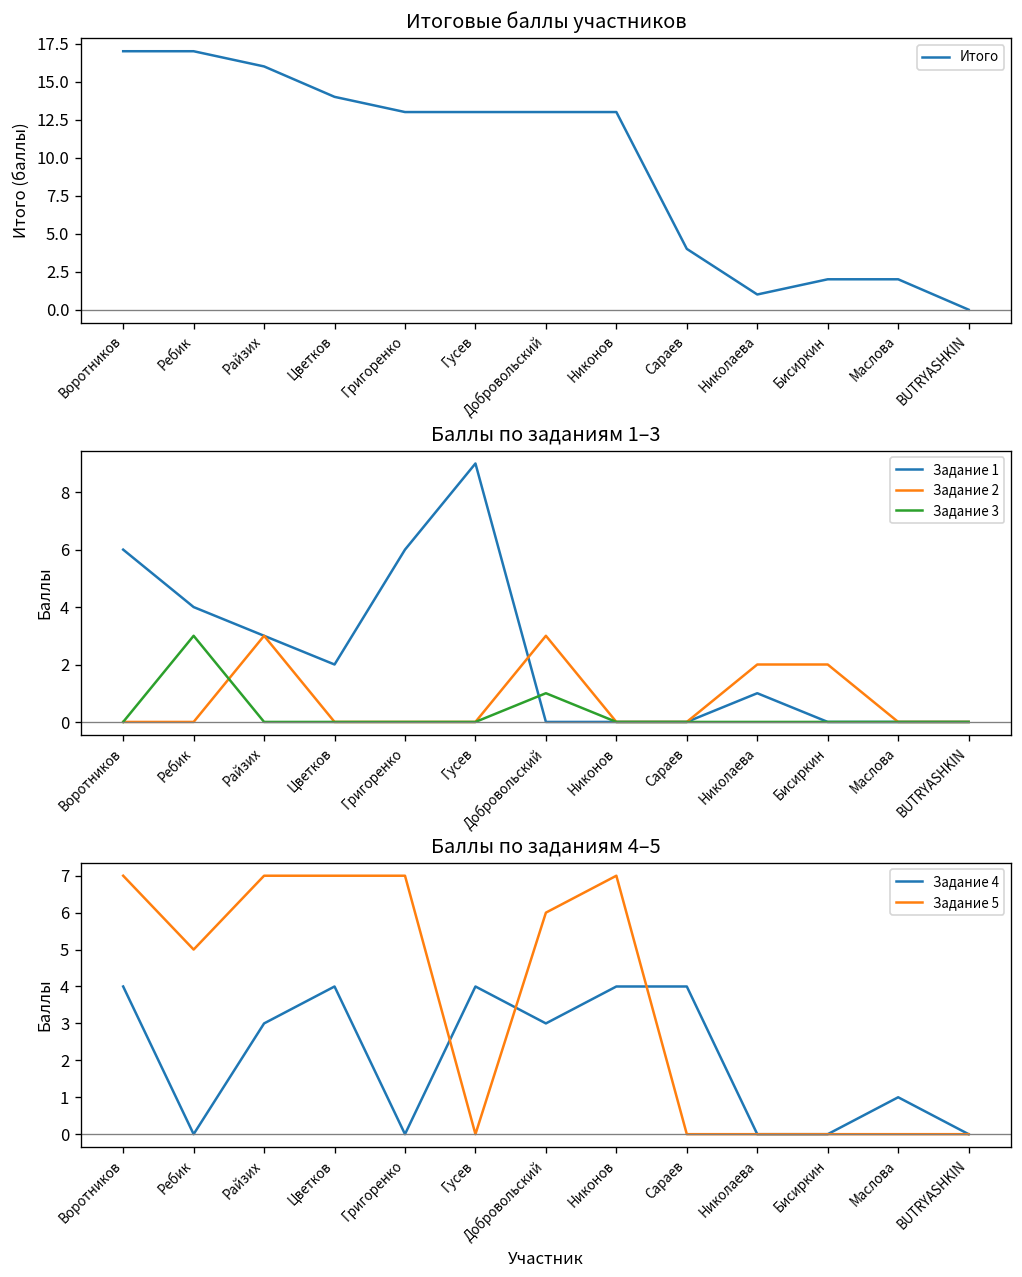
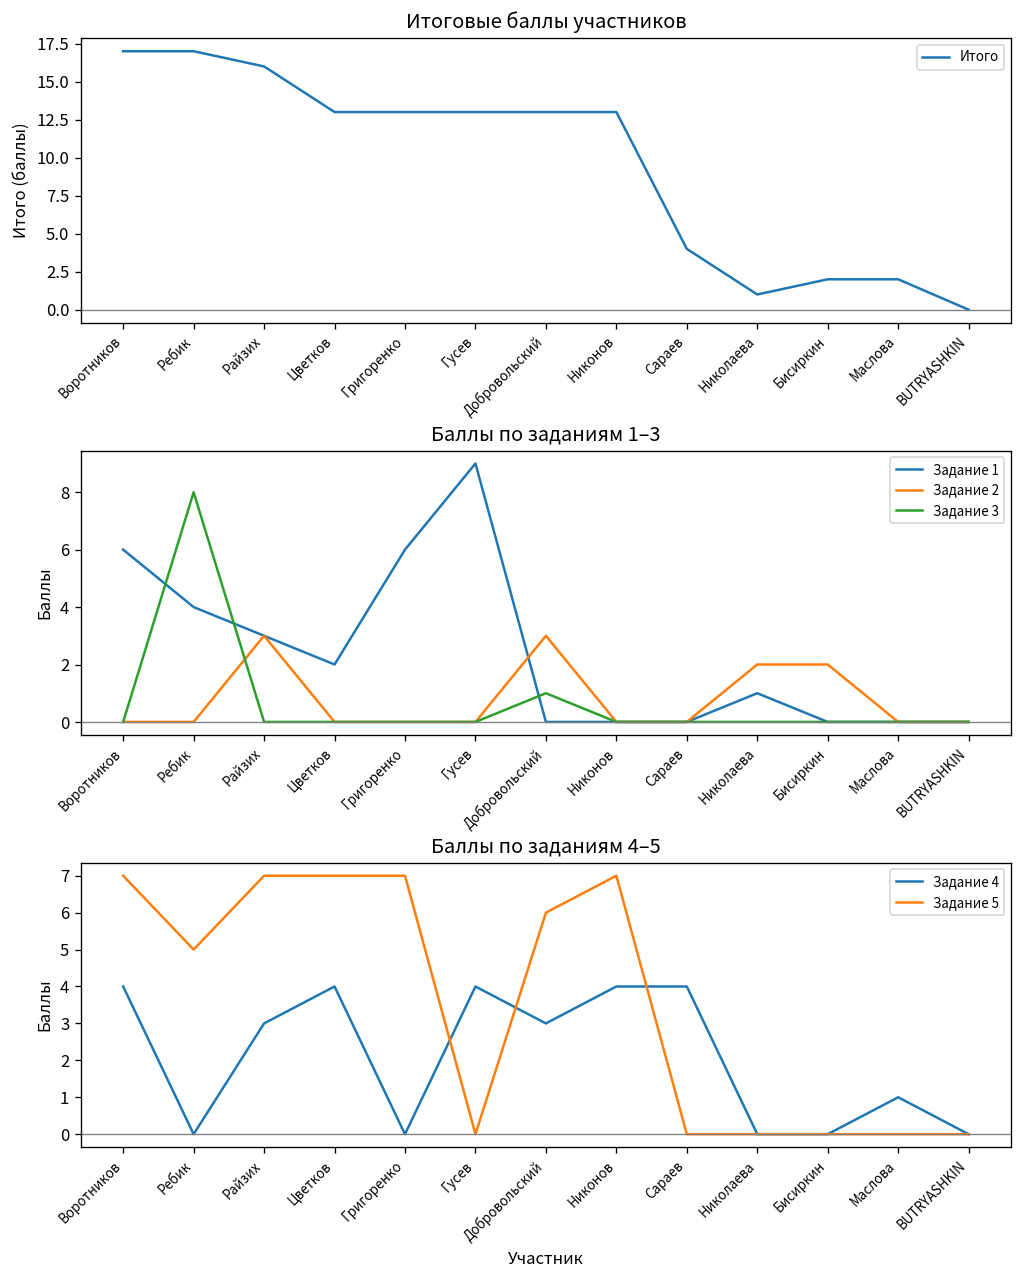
  {
    "Итоговые баллы участников": {
      "Воротников": 17,
      "Ребик": 17,
      "Райзих": 16,
-     "Цветков": 14,
+     "Цветков": 13,
      "Григоренко": 13,
      "Гусев": 13,
      "Добровольский": 13,
      "Никонов": 13,
      "Сараев": 4,
      "Николаева": 1,
      "Бисиркин": 2,
      "Маслова": 2,
      "BUTRYASHKIN": 0
    },
    "Баллы по заданиям 1–3": {
      "Задание 1": {
        "Воротников": 6,
        "Ребик": 4,
        "Цветков": 2,
        "Григоренко": 6,
        "Гусев": 9,
        "Добровольский": 0,
        "Николаева": 1
      },
      "Задание 2": {
        "Ребик": 0,
        "Добровольский": 3,
        "Николаева": 2,
        "Бисиркин": 2
      },
      "Задание 3": {
-       "Ребик": 3,
+       "Ребик": 8,
        "Райзих": 0,
        "Добровольский": 1,
        "Николаева": 0
      }
    },
    "Баллы по заданиям 4–5": {
      "Задание 4": {
        "Воротников": 4.0,
        "Ребик": 0.0,
        "Райзих": 3.0,
        "Цветков": 4.0,
        "Григоренко": 0.0,
        "Гусев": 4.0,
        "Добровольский": 3.0,
        "Никонов": 4.0,
        "Сараев": 4.0,
        "Маслова": 1.0
      },
      "Задание 5": {
        "Воротников": 7.0,
        "Ребик": 5.0,
        "Райзих": 7.0,
        "Цветков": 7.0,
        "Григоренко": 7.0,
        "Гусев": 0.0,
        "Добровольский": 6.0,
        "Никонов": 7.0,
        "Сараев": 0.0,
        "Маслова": 0.0
      }
    }
  }
